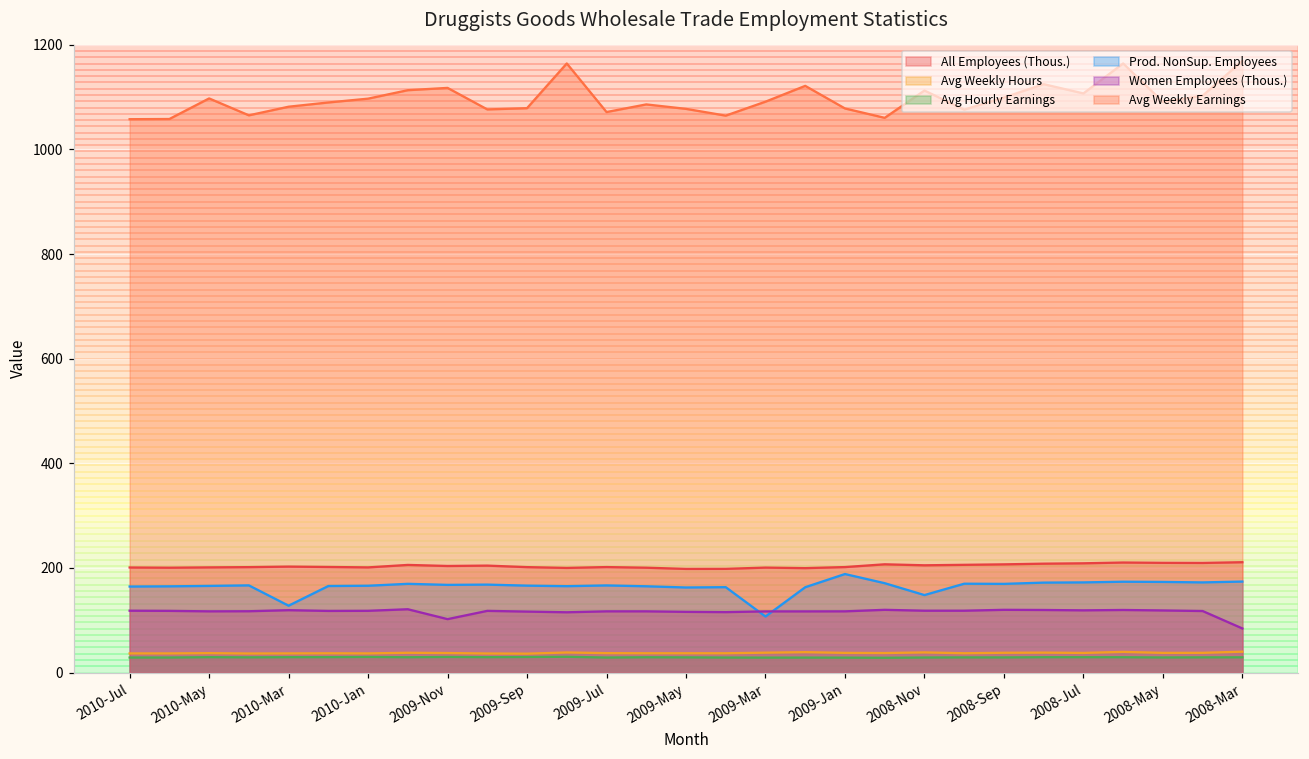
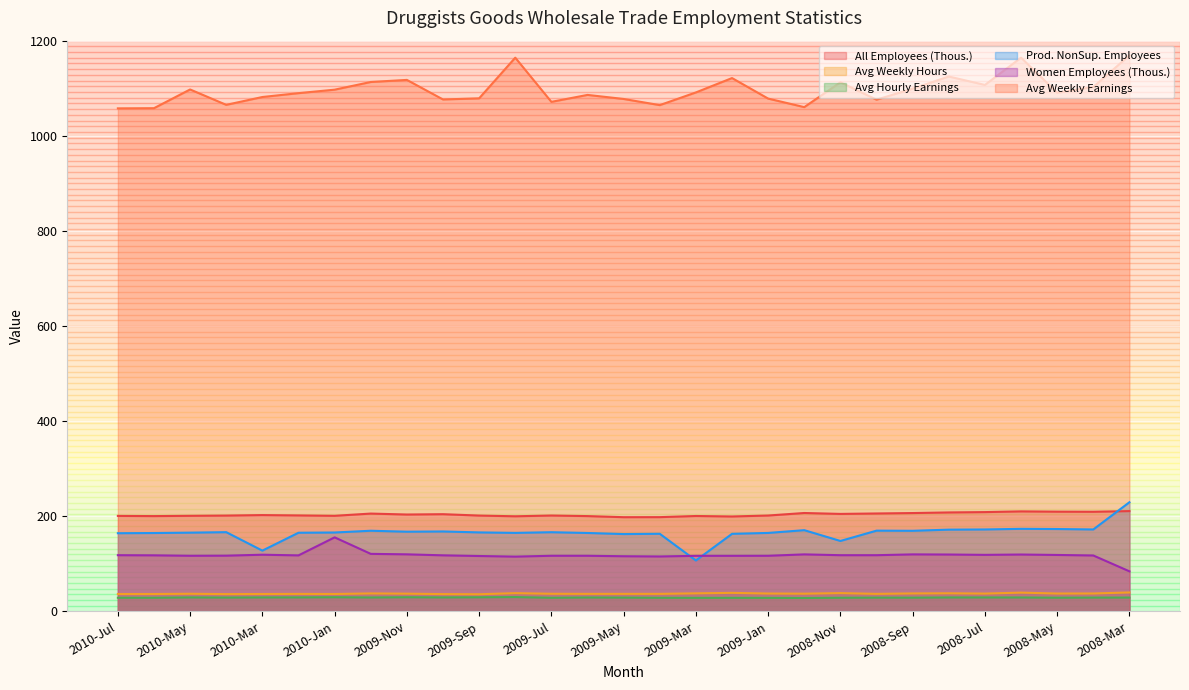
  {
    "Avg Hourly Earnings": {
      "2010-Jul": 30,
      "2010-May": 30,
      "2010-Mar": 30,
      "2010-Jan": 30,
      "2009-Nov": 30,
      "2009-Sep": 30,
      "2009-Jul": 30,
      "2009-May": 30,
      "2009-Mar": 30,
      "2009-Jan": 30,
      "2008-Nov": 30,
      "2008-Sep": 30,
      "2008-Jul": 30,
      "2008-May": 30,
      "2008-Mar": 30
    },
    "Prod. NonSup. Employees": {
      "2010-Jul": 160,
      "2010-May": 170,
      "2010-Mar": 130,
      "2010-Jan": 170,
      "2009-Nov": 170,
      "2009-Sep": 170,
      "2009-Jul": 170,
      "2009-May": 160,
      "2009-Mar": 110,
-     "2009-Jan": 190,
+     "2009-Jan": 170,
      "2008-Nov": 150,
      "2008-Sep": 170,
      "2008-Jul": 170,
      "2008-May": 170,
-     "2008-Mar": 170
+     "2008-Mar": 230
    },
    "Women Employees (Thous.)": {
      "2010-Jul": 120,
      "2010-May": 120,
      "2010-Mar": 120,
-     "2010-Jan": 120,
-     "2009-Nov": 100,
+     "2010-Jan": 160,
+     "2009-Nov": 120,
      "2009-Sep": 120,
      "2009-Jul": 120,
      "2009-May": 120,
      "2009-Mar": 120,
      "2009-Jan": 120,
      "2008-Nov": 120,
      "2008-Sep": 120,
      "2008-Jul": 120,
      "2008-May": 120,
      "2008-Mar": 80
    }
  }
